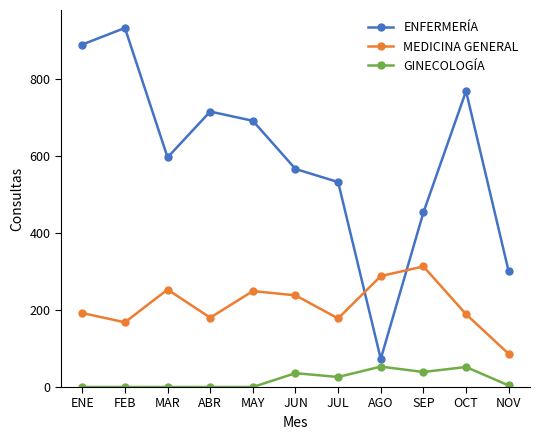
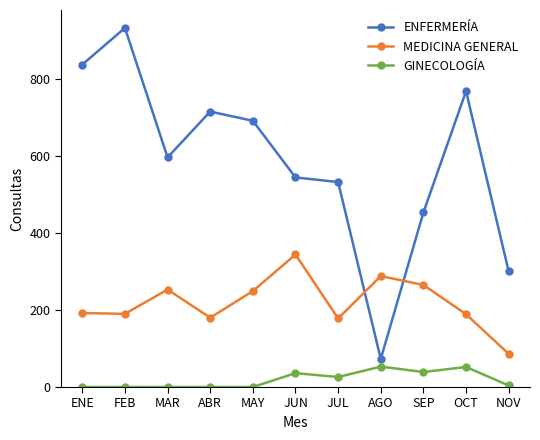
  {
    "ENFERMERÍA": {
-     "ENE": 890,
+     "ENE": 840,
      "FEB": 930,
      "MAR": 600,
      "ABR": 720,
      "MAY": 690,
-     "JUN": 570,
+     "JUN": 540,
      "JUL": 530,
      "AGO": 70,
      "SEP": 450,
      "OCT": 770,
      "NOV": 300
    },
    "MEDICINA GENERAL": {
      "ENE": 190,
-     "FEB": 170,
+     "FEB": 190,
      "MAR": 250,
      "ABR": 180,
      "MAY": 250,
-     "JUN": 240,
+     "JUN": 340,
      "JUL": 180,
      "AGO": 290,
-     "SEP": 310,
+     "SEP": 270,
      "OCT": 190,
      "NOV": 90
    },
    "GINECOLOGÍA": {
      "ENE": 0,
      "FEB": 0,
      "MAR": 0,
      "ABR": 0,
      "MAY": 0,
      "JUN": 40,
      "JUL": 30,
      "AGO": 50,
      "SEP": 40,
      "OCT": 50,
      "NOV": 0
    }
  }
